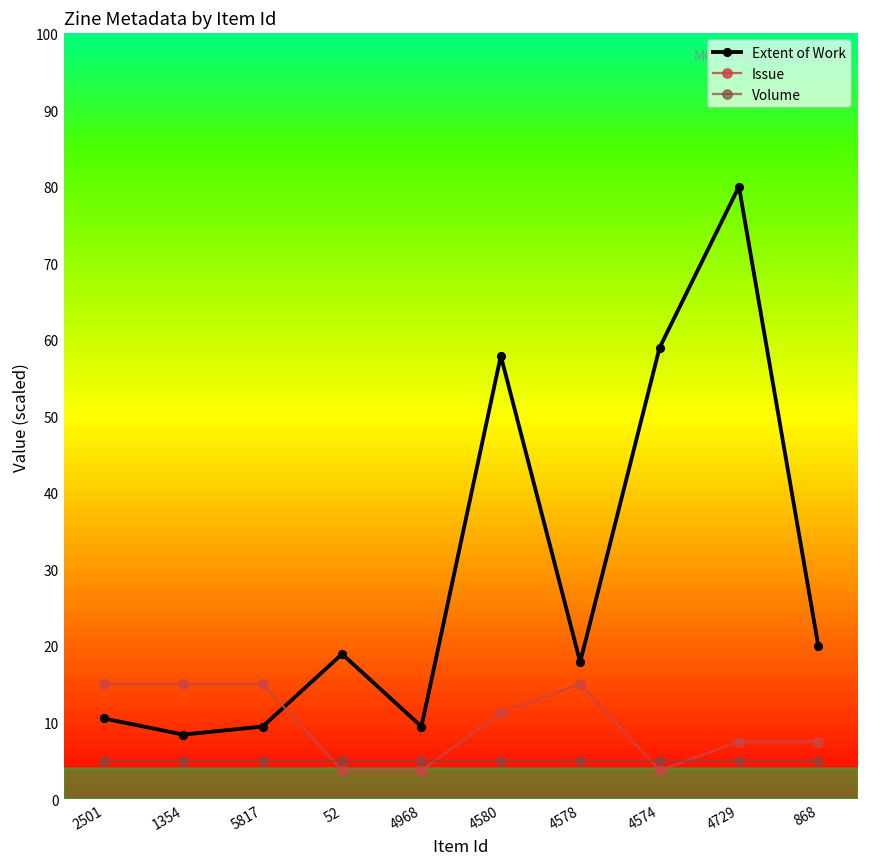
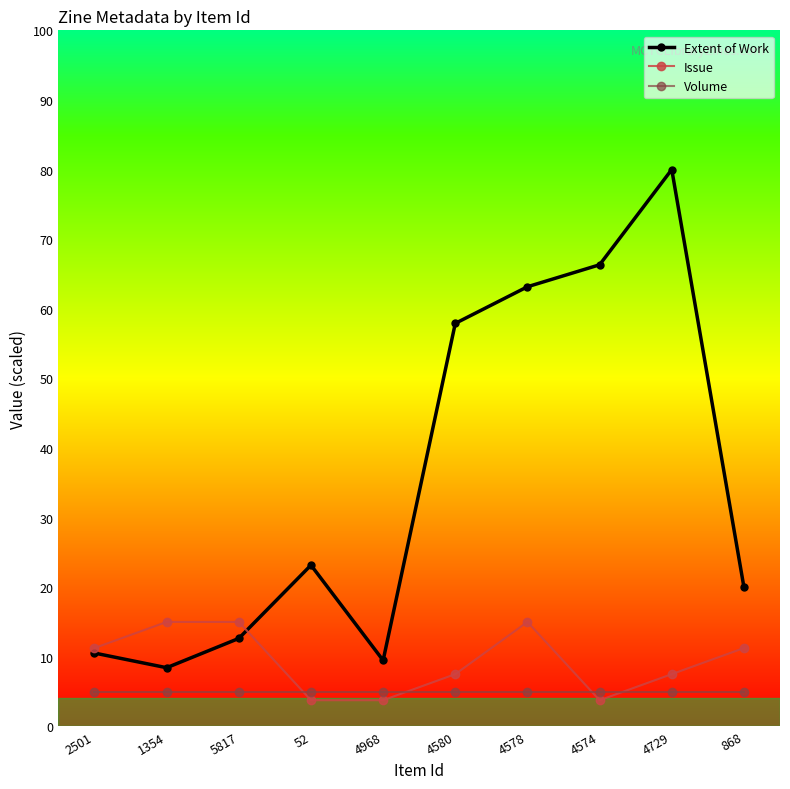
  {
    "Extent of Work": {
      "2501": 11,
      "1354": 8,
-     "5817": 9,
-     "52": 19,
+     "5817": 13,
+     "52": 23,
      "4968": 9,
      "4580": 58,
-     "4578": 18,
-     "4574": 59,
+     "4578": 63,
+     "4574": 66,
      "4729": 80,
      "868": 20
    },
    "Issue": {
-     "2501": 15,
+     "2501": 11,
      "1354": 15,
      "5817": 15,
-     "4580": 11,
+     "4580": 8,
      "4578": 15,
      "4729": 8,
-     "868": 8
+     "868": 11
    },
    "Volume": {
      "2501": 5,
      "1354": 5,
      "5817": 5,
      "52": 5,
      "4968": 5,
      "4580": 5,
      "4578": 5,
      "4574": 5,
      "4729": 5,
      "868": 5
    }
  }
